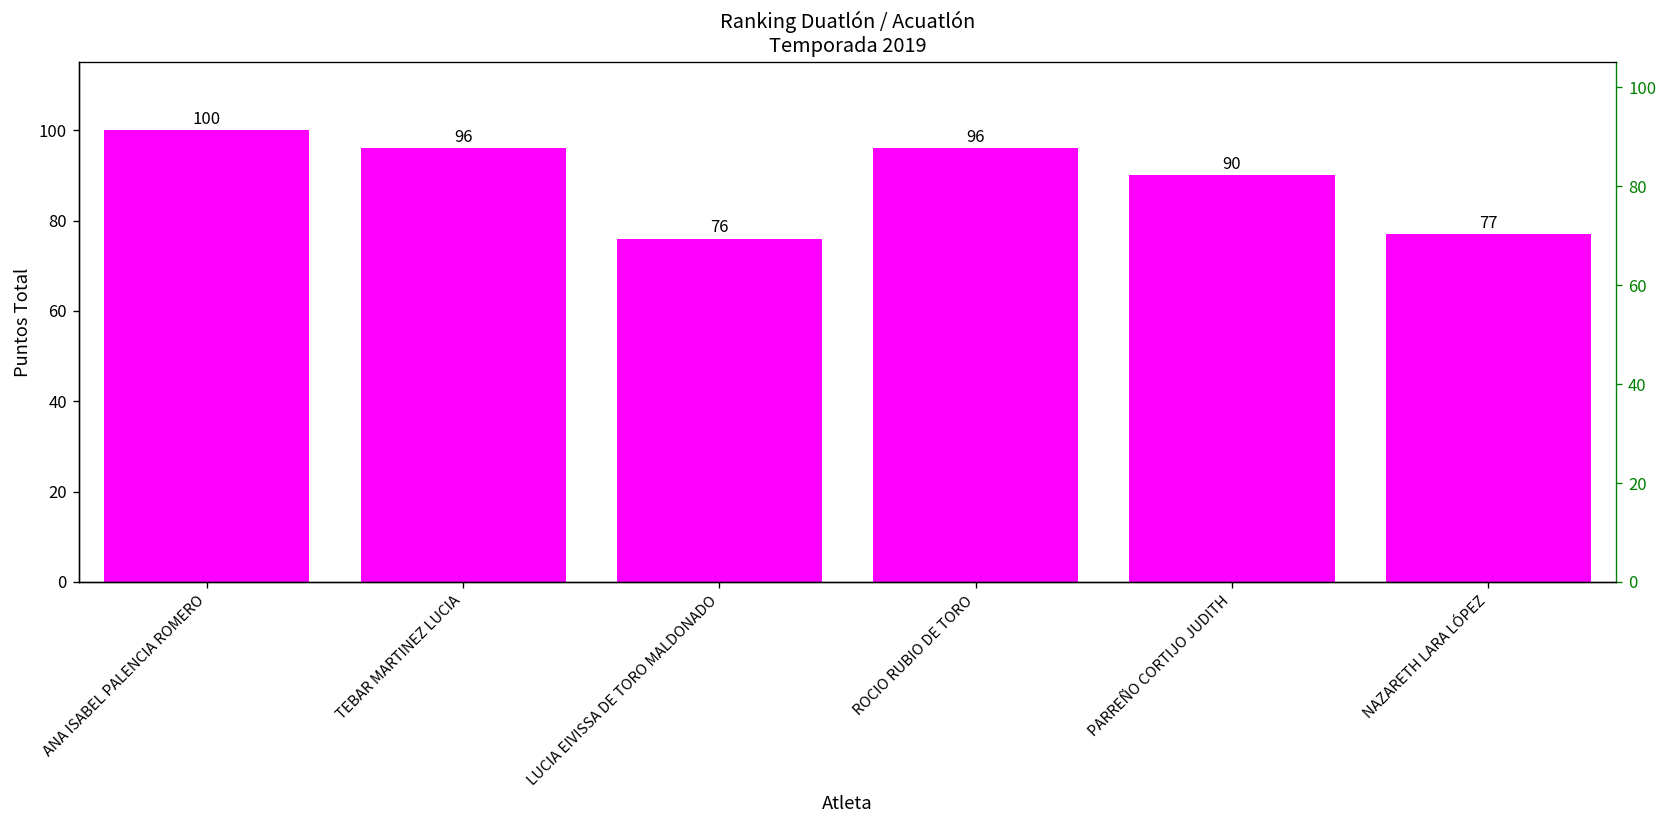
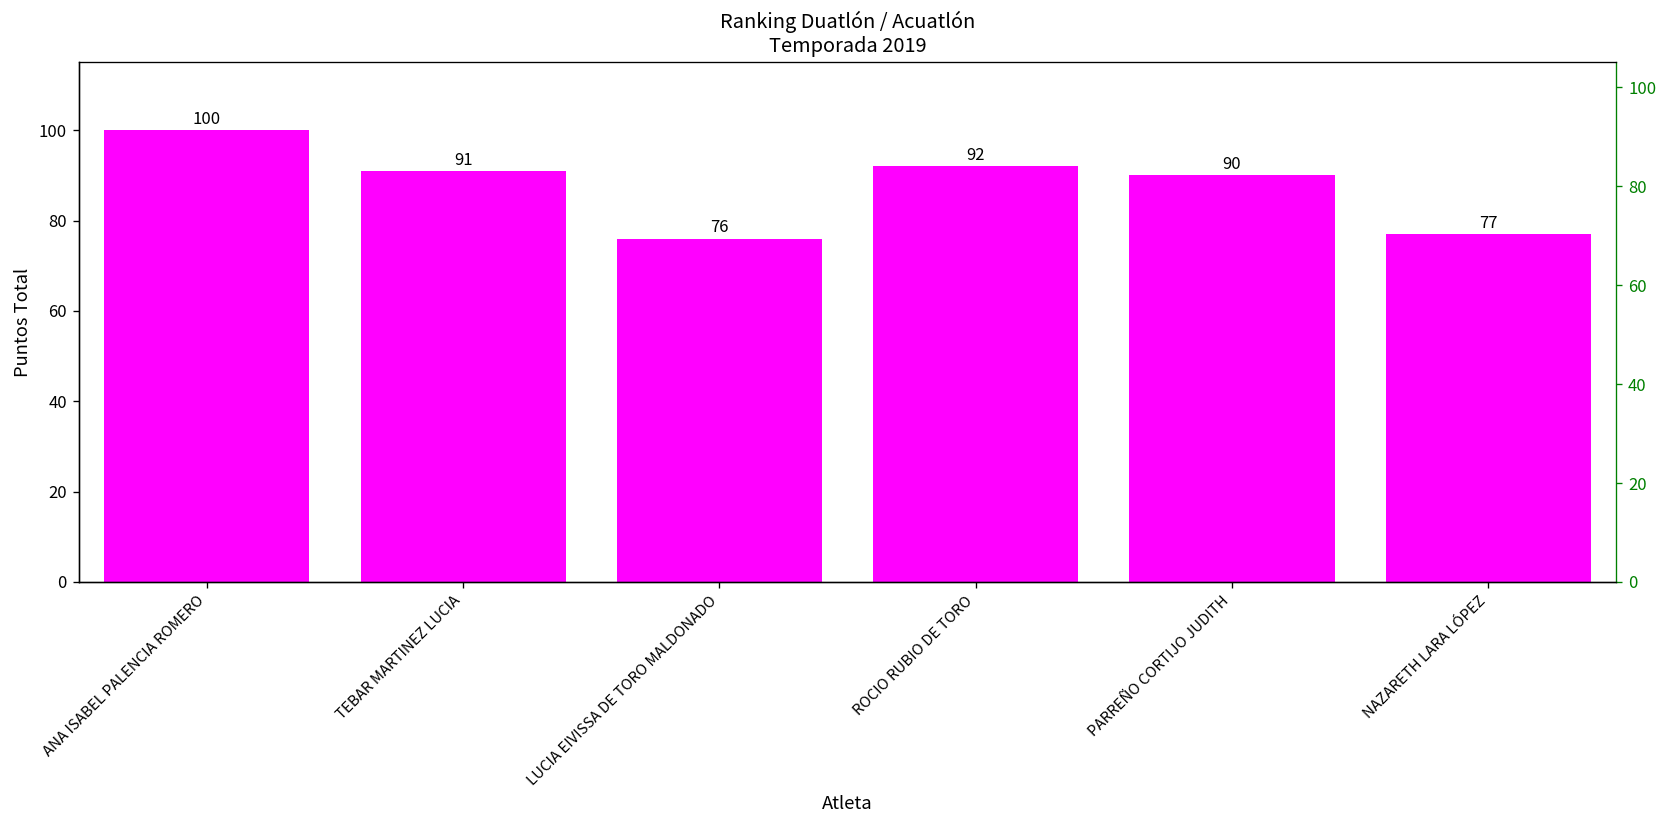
  {
    "ANA ISABEL PALENCIA ROMERO": 100,
-   "TEBAR MARTINEZ LUCIA": 96,
+   "TEBAR MARTINEZ LUCIA": 91,
    "LUCIA EIVISSA DE TORO MALDONADO": 76,
-   "ROCIO RUBIO DE TORO": 96,
+   "ROCIO RUBIO DE TORO": 92,
    "PARREÑO CORTIJO JUDITH": 90,
    "NAZARETH LARA LÓPEZ": 77
  }
